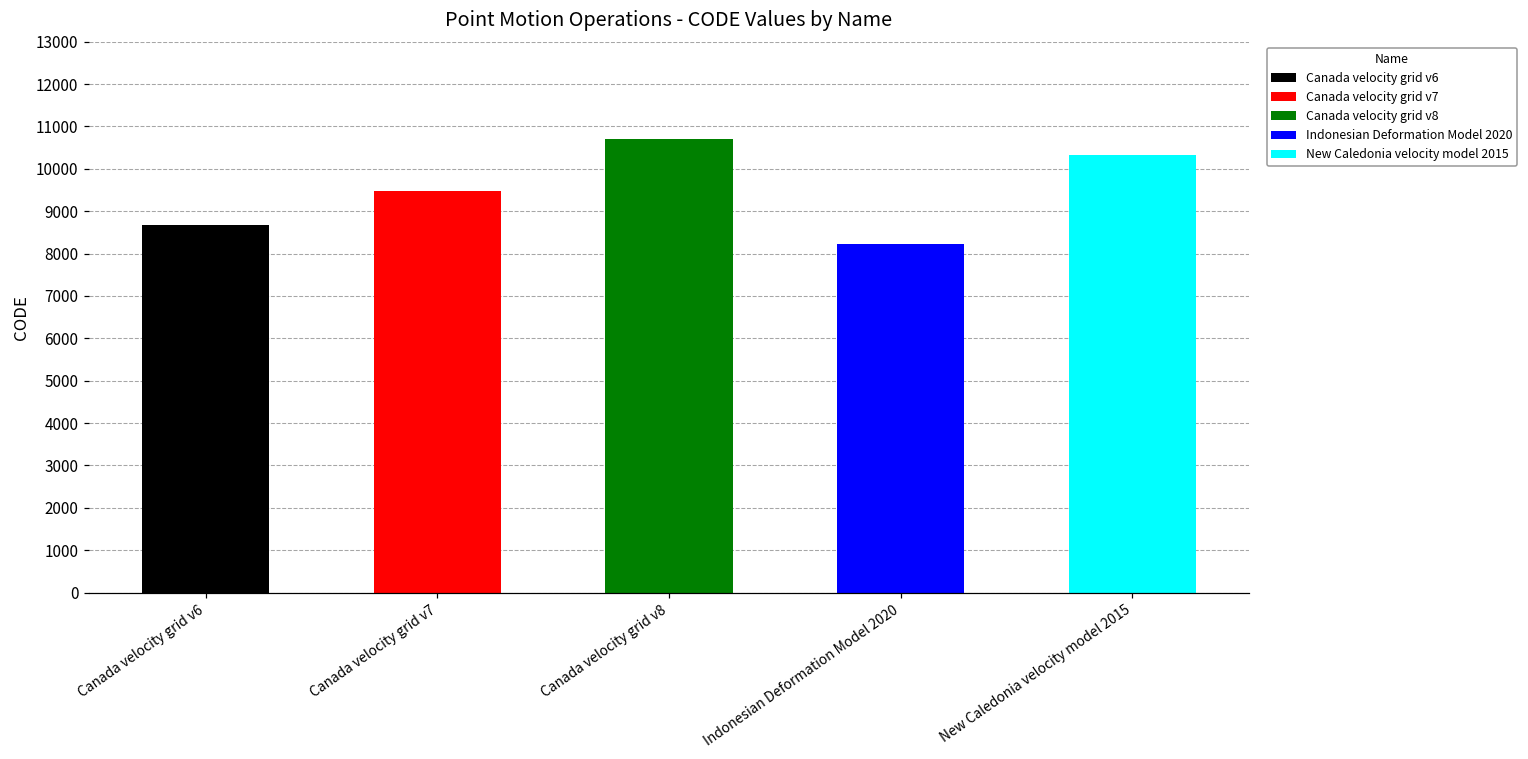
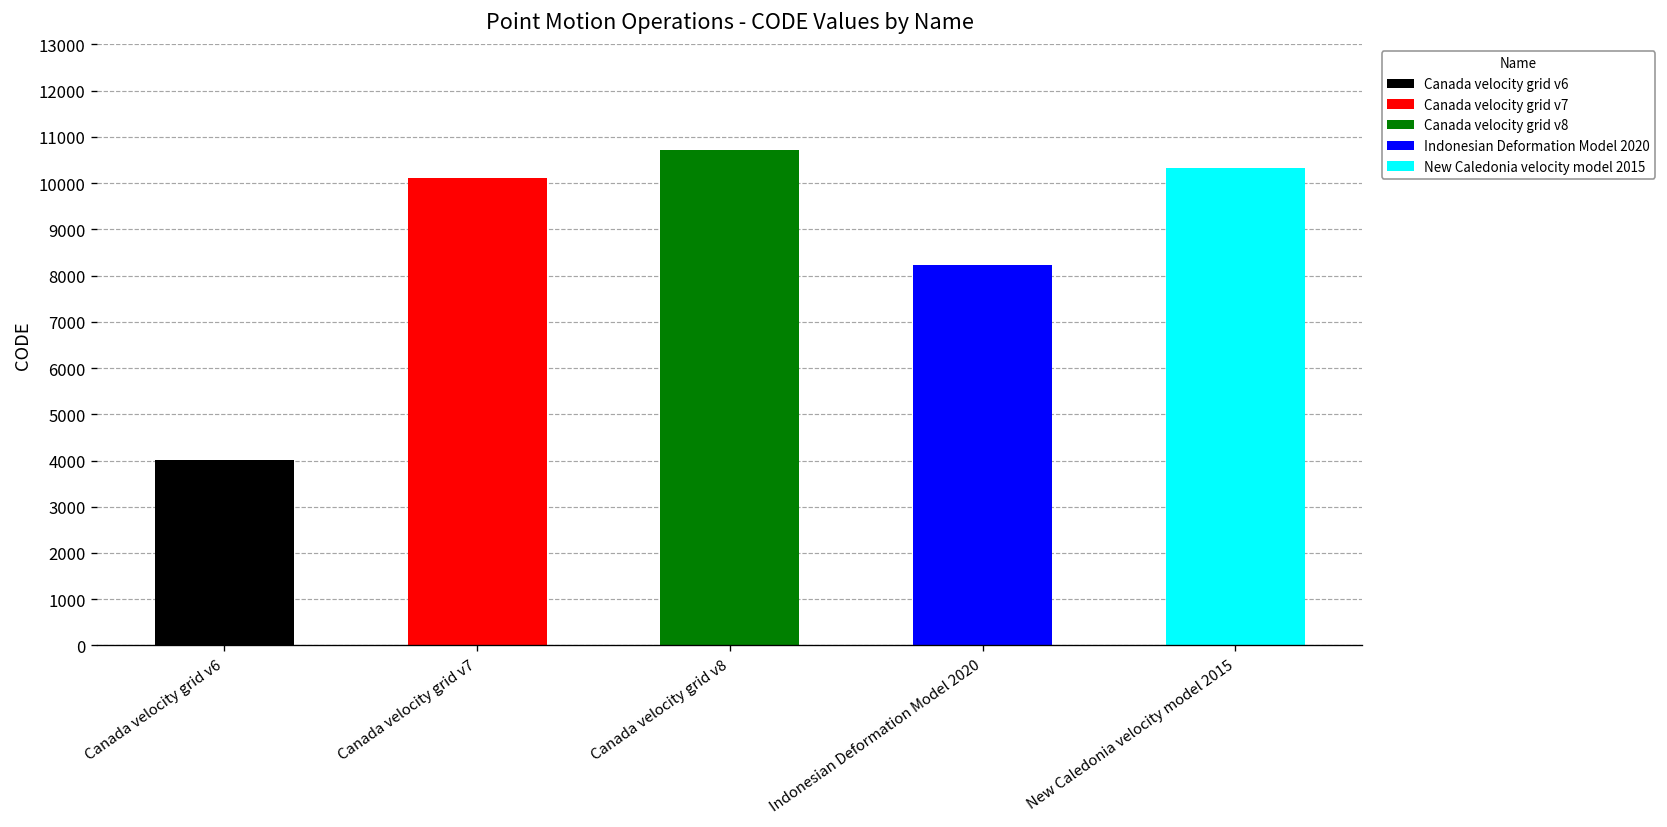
  {
-   "Canada velocity grid v6": 8700,
-   "Canada velocity grid v7": 9500,
+   "Canada velocity grid v6": 4000,
+   "Canada velocity grid v7": 10100,
    "Canada velocity grid v8": 10700,
    "Indonesian Deformation Model 2020": 8200,
    "New Caledonia velocity model 2015": 10300
  }
